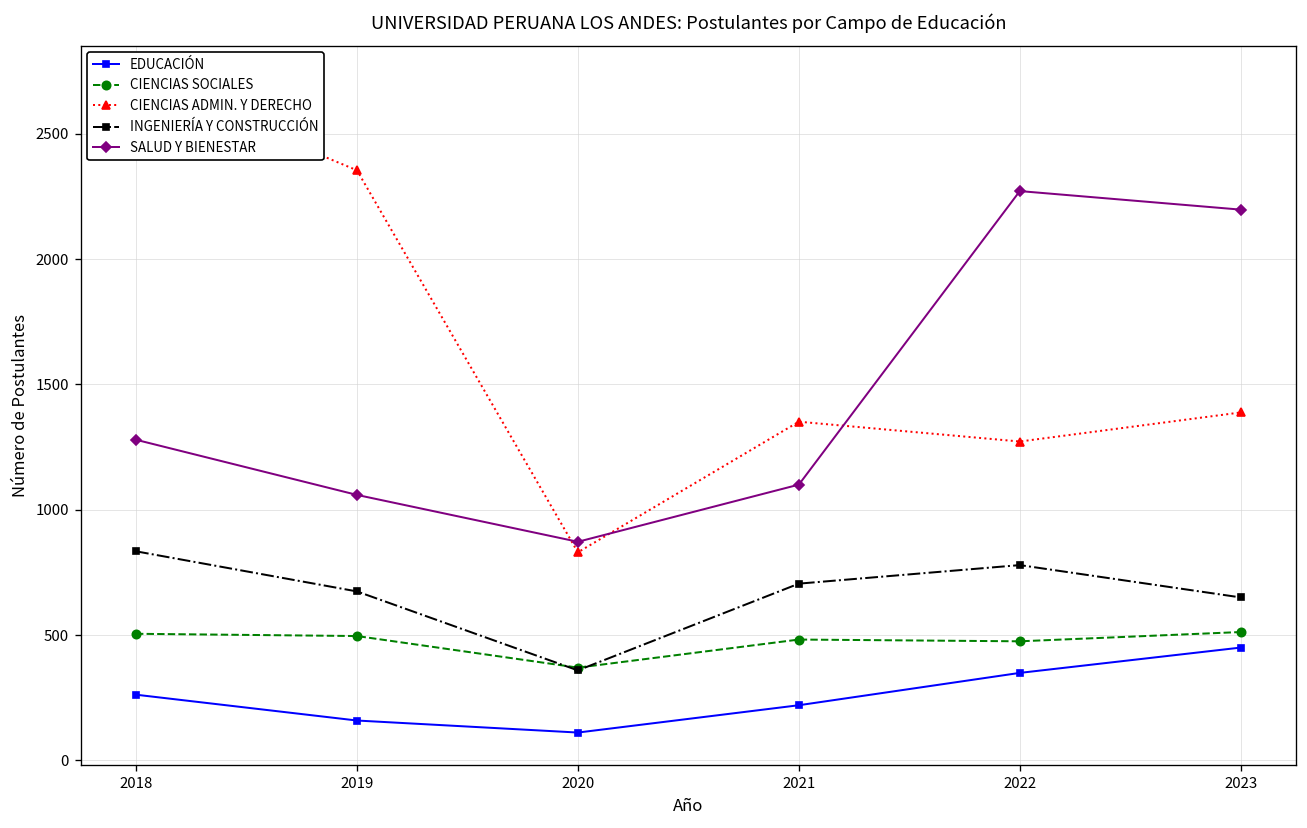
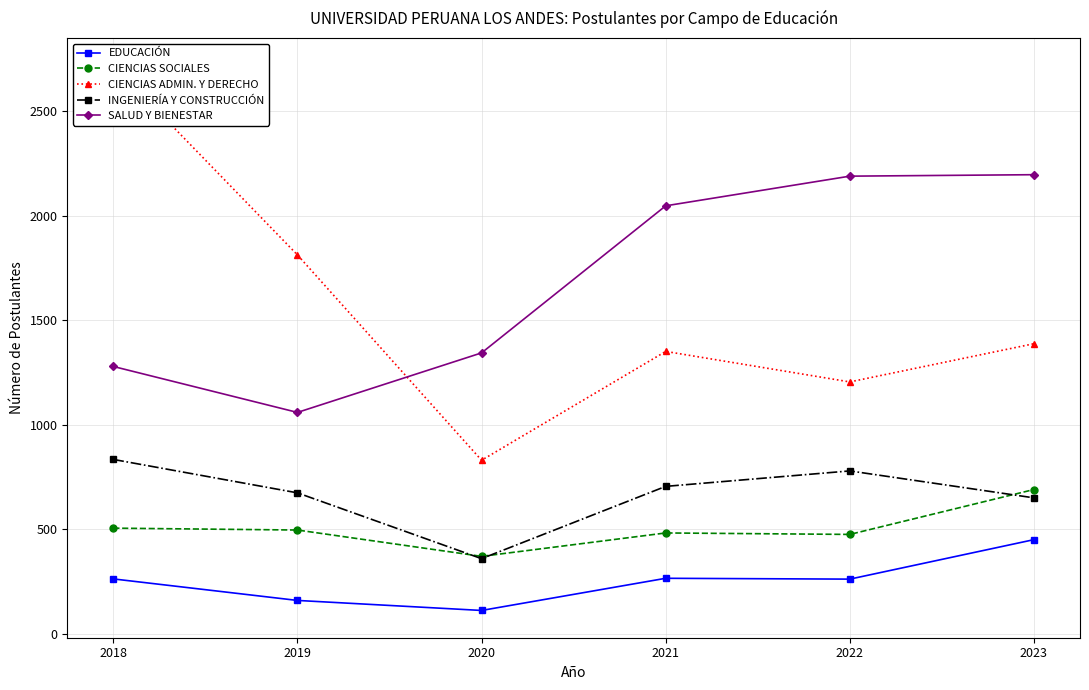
  {
    "EDUCACIÓN": {
      "2018": 260,
      "2019": 160,
      "2020": 110,
-     "2021": 220,
-     "2022": 350,
+     "2021": 270,
+     "2022": 260,
      "2023": 450
    },
    "CIENCIAS SOCIALES": {
      "2018": 510,
      "2019": 500,
      "2021": 480,
      "2022": 480,
-     "2023": 510
+     "2023": 690
    },
    "CIENCIAS ADMIN. Y DERECHO": {
-     "2019": 2350,
+     "2019": 1810,
      "2020": 830,
      "2021": 1350,
-     "2022": 1270,
+     "2022": 1210,
      "2023": 1390
    },
    "INGENIERÍA Y CONSTRUCCIÓN": {
      "2018": 830,
      "2019": 670,
      "2021": 710,
      "2022": 780,
      "2023": 650
    },
    "SALUD Y BIENESTAR": {
      "2018": 1280,
      "2019": 1060,
-     "2020": 870,
-     "2021": 1100,
-     "2022": 2270,
+     "2020": 1340,
+     "2021": 2050,
+     "2022": 2190,
      "2023": 2200
    }
  }
